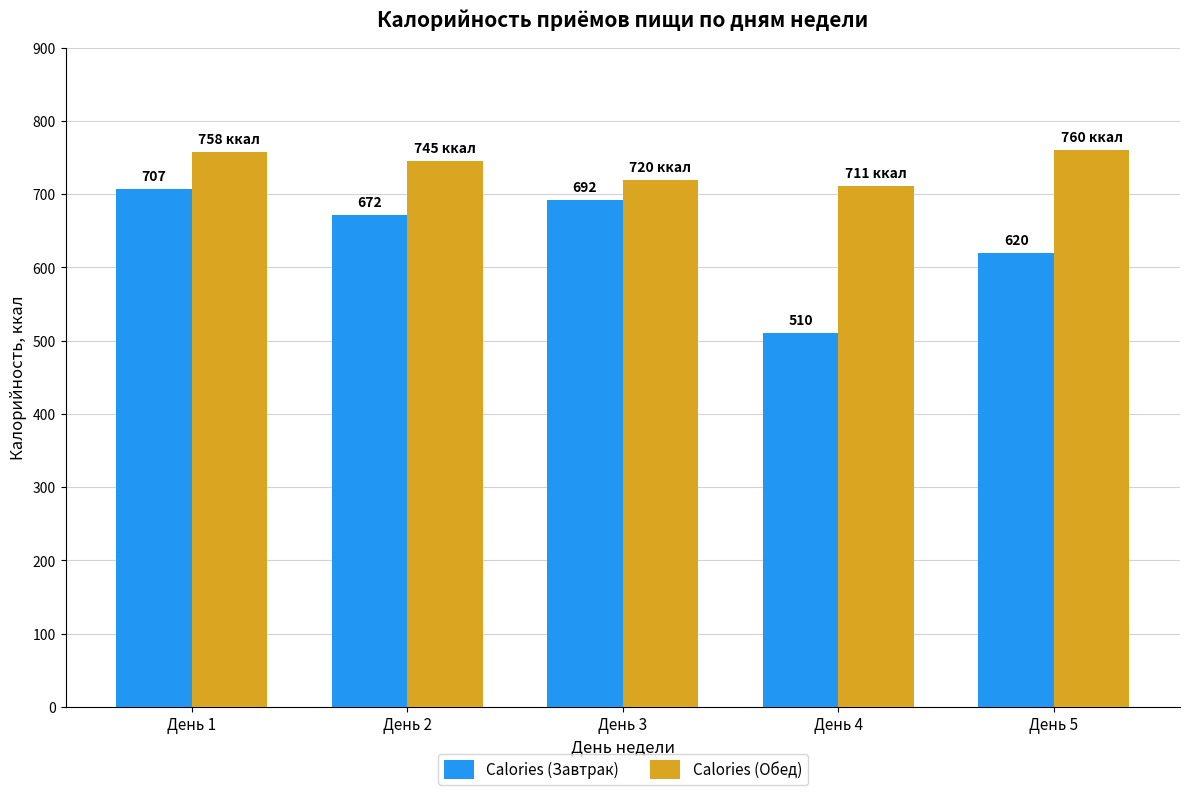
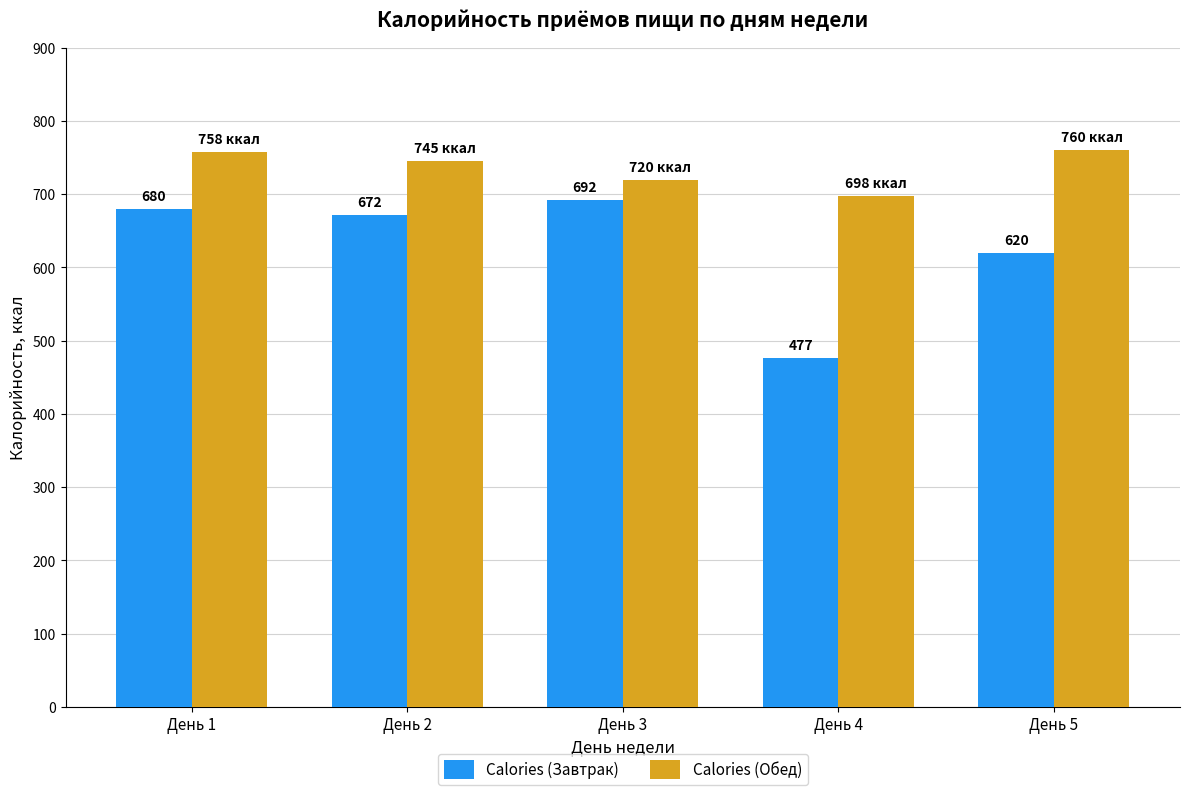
  {
    "Calories (Завтрак)": {
-     "День 1": 707,
+     "День 1": 680,
      "День 2": 672,
      "День 3": 692,
-     "День 4": 510,
+     "День 4": 477,
      "День 5": 620
    },
    "Calories (Обед)": {
      "День 1": 758,
      "День 2": 745,
      "День 3": 720,
-     "День 4": 711,
+     "День 4": 698,
      "День 5": 760
    }
  }
